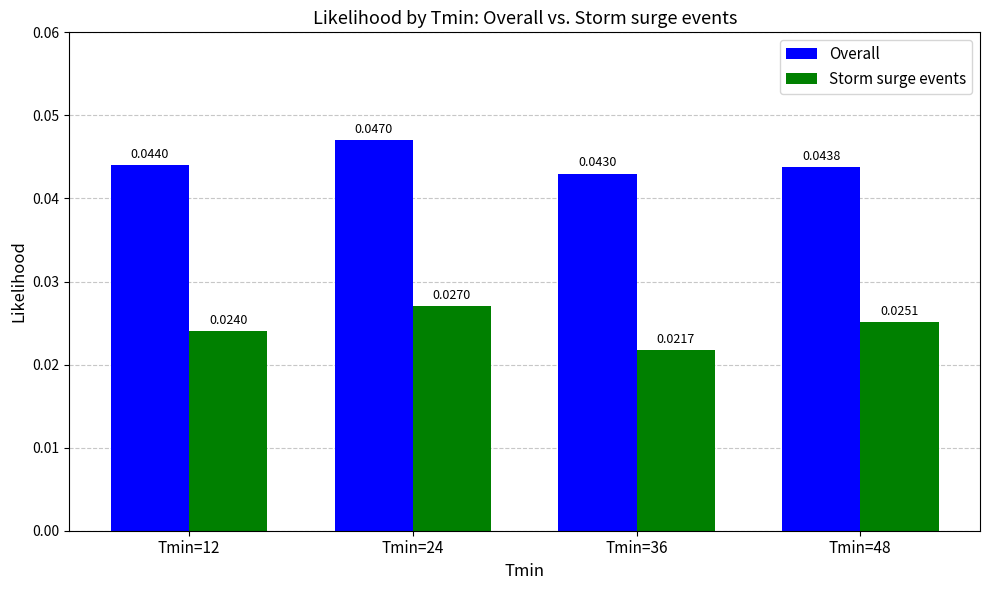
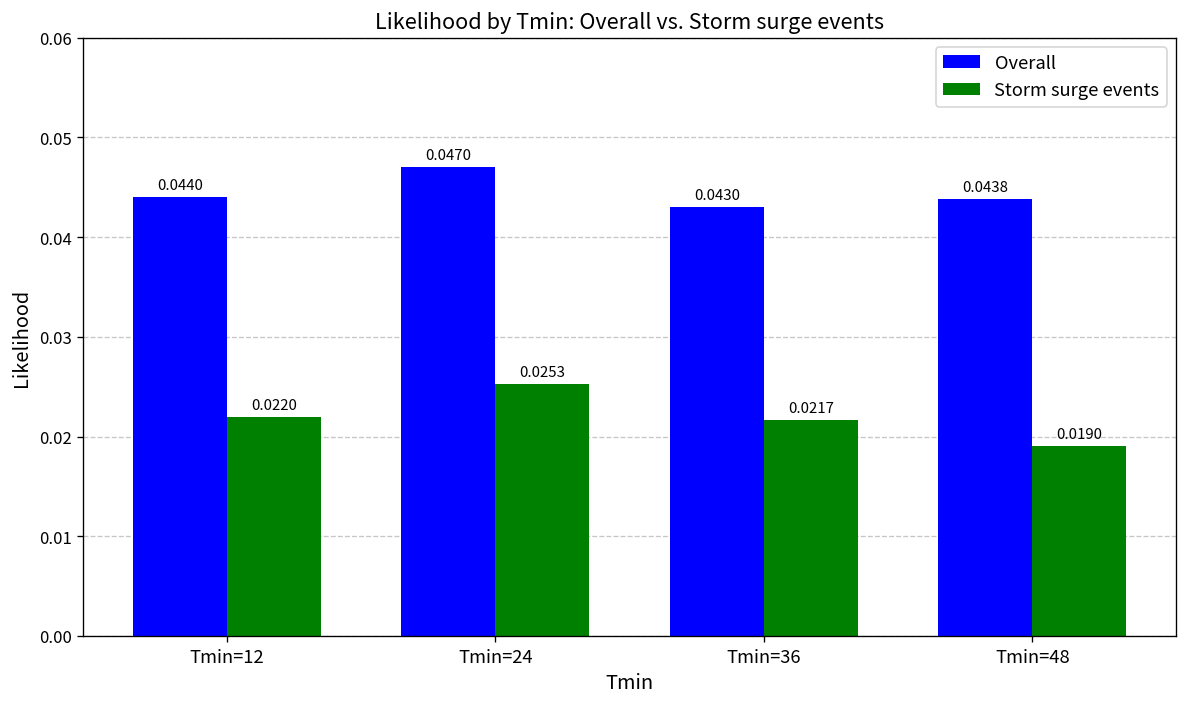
  {
    "Overall": {
      "Tmin=12": 0.0440,
      "Tmin=24": 0.0470,
      "Tmin=36": 0.0430,
      "Tmin=48": 0.0438
    },
    "Storm surge events": {
-     "Tmin=12": 0.0240,
-     "Tmin=24": 0.0270,
+     "Tmin=12": 0.0220,
+     "Tmin=24": 0.0253,
      "Tmin=36": 0.0217,
-     "Tmin=48": 0.0251
+     "Tmin=48": 0.0190
    }
  }
